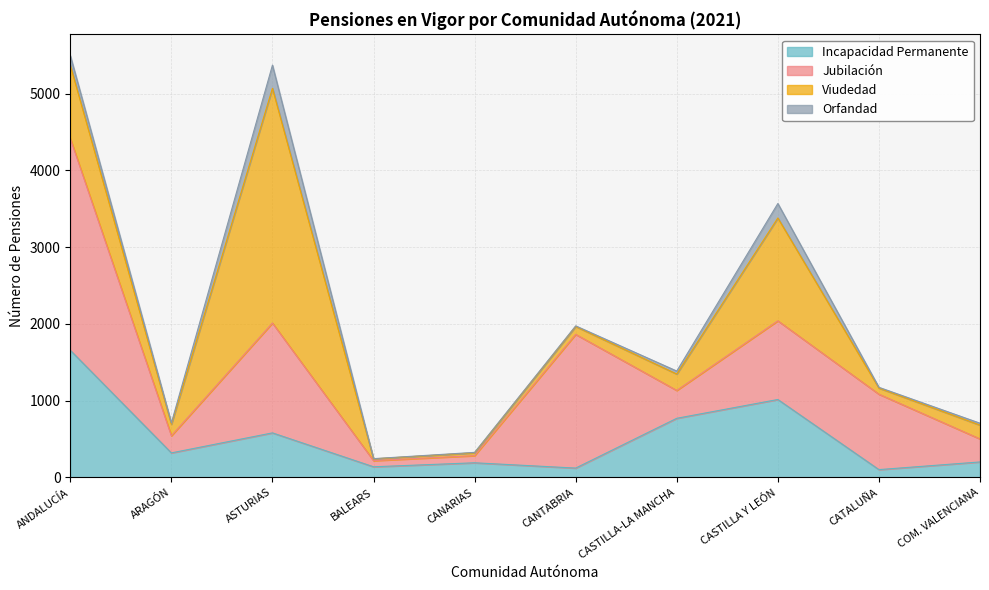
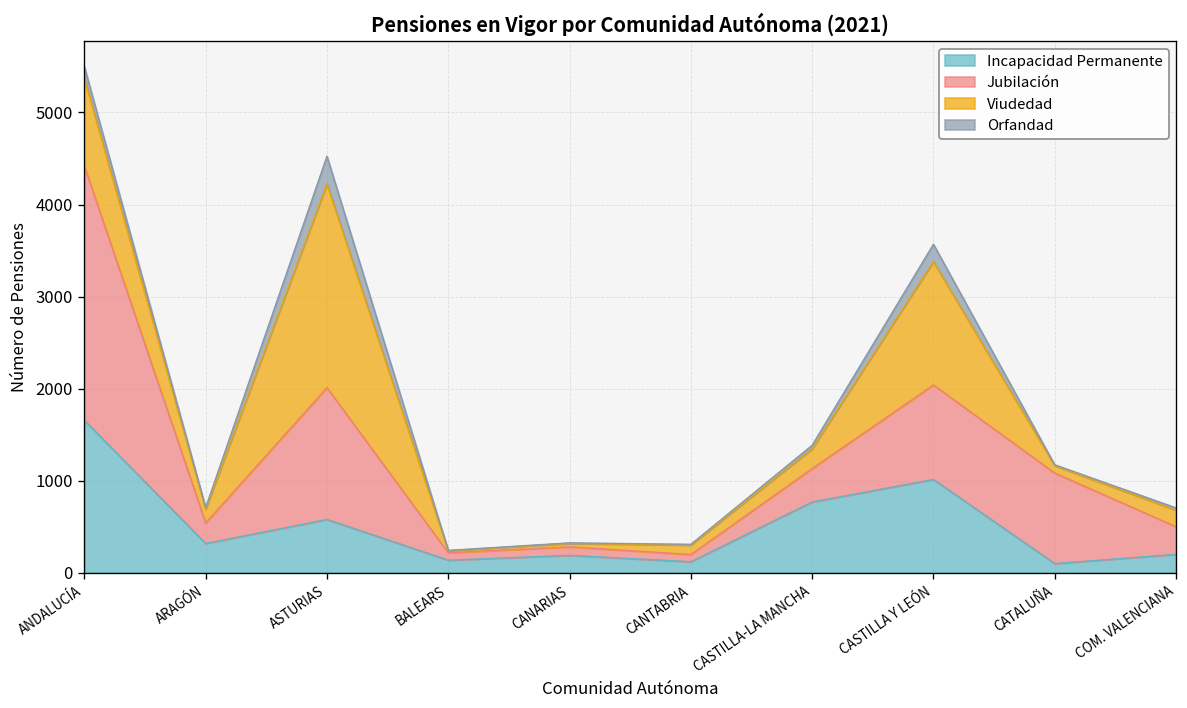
  {
    "Jubilación": {
      "ANDALUCÍA": 2800,
      "ARAGÓN": 200,
      "ASTURIAS": 1400,
      "CANARIAS": 100,
-     "CANTABRIA": 1700,
+     "CANTABRIA": 100,
      "CASTILLA-LA MANCHA": 400,
      "CASTILLA Y LEÓN": 1000,
      "CATALUÑA": 1000,
      "COM. VALENCIANA": 300
    },
    "Viudedad": {
      "ANDALUCÍA": 1000,
-     "ASTURIAS": 3100,
+     "ASTURIAS": 2200,
      "CASTILLA-LA MANCHA": 200,
      "CASTILLA Y LEÓN": 1300
    }
  }
